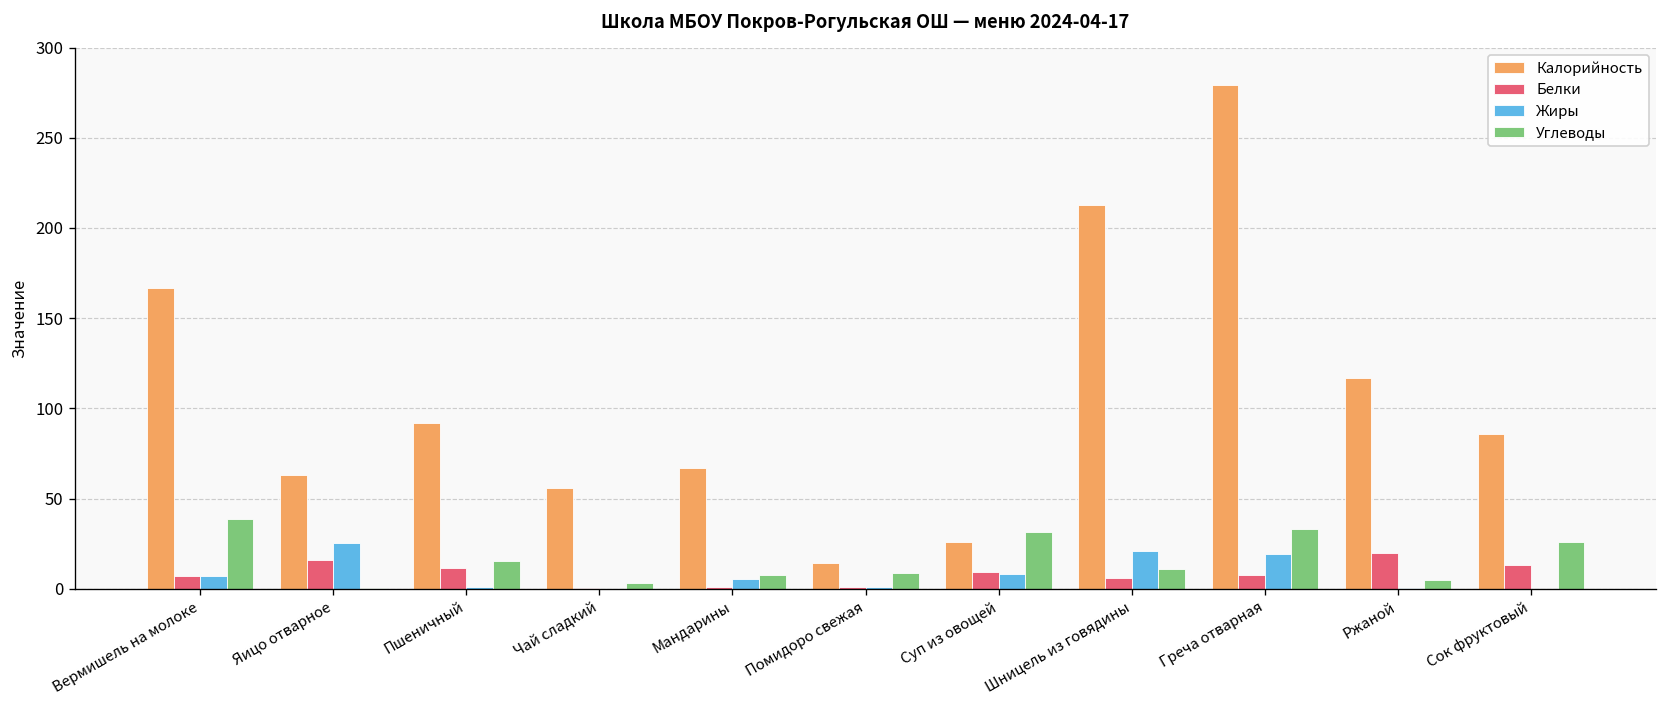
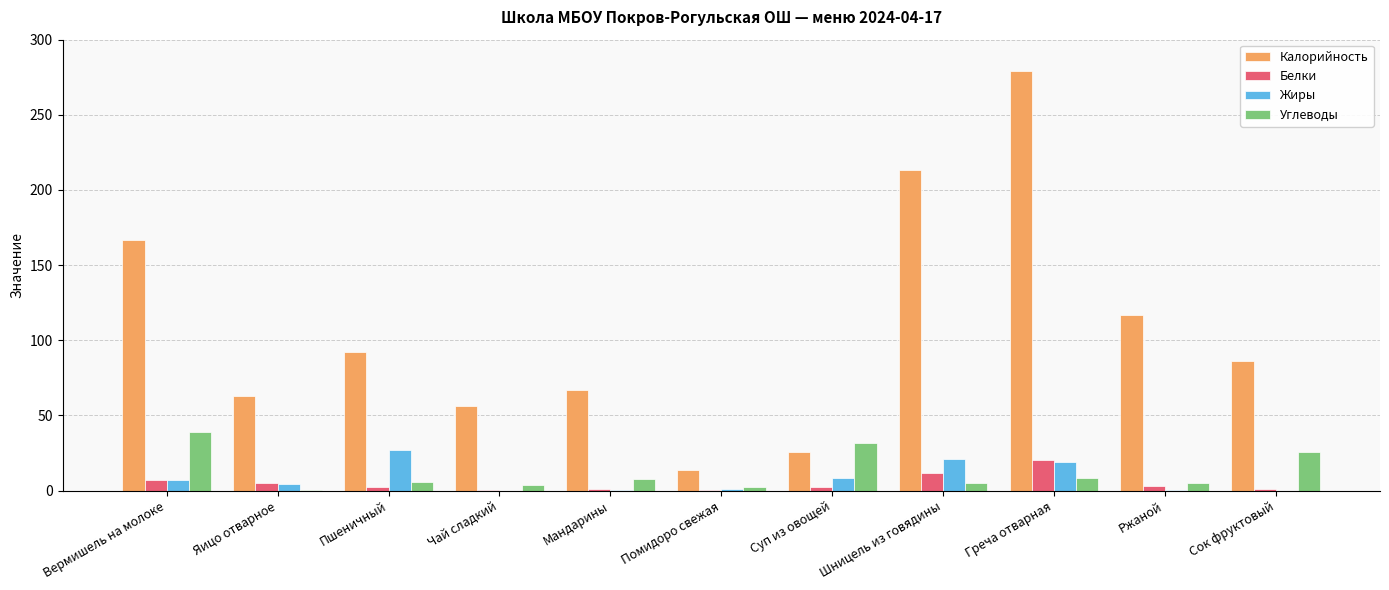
  {
    "Калорийность": {
      "Вермишель на молоке": 167,
      "Яицо отварное": 63,
      "Пшеничный": 92,
      "Чай сладкий": 56,
      "Мандарины": 67,
      "Помидоро свежая": 14,
      "Суп из овощей": 26,
      "Шницель из говядины": 213,
      "Греча отварная": 279,
      "Ржаной": 117,
      "Сок фруктовый": 86
    },
    "Белки": {
      "Вермишель на молоке": 7,
-     "Яицо отварное": 16,
-     "Пшеничный": 12,
-     "Суп из овощей": 9,
-     "Шницель из говядины": 6,
-     "Греча отварная": 7,
-     "Ржаной": 20,
-     "Сок фруктовый": 13
+     "Яицо отварное": 5,
+     "Пшеничный": 2,
+     "Суп из овощей": 2,
+     "Шницель из говядины": 12,
+     "Греча отварная": 21,
+     "Ржаной": 3,
+     "Сок фруктовый": 1
    },
    "Жиры": {
      "Вермишель на молоке": 7,
-     "Яицо отварное": 25,
-     "Пшеничный": 1,
+     "Яицо отварное": 5,
+     "Пшеничный": 27,
      "Чай сладкий": 0,
-     "Мандарины": 6,
+     "Мандарины": 0,
      "Суп из овощей": 8,
      "Шницель из говядины": 21,
      "Греча отварная": 19,
      "Сок фруктовый": 0
    },
    "Углеводы": {
      "Вермишель на молоке": 39,
-     "Пшеничный": 15,
+     "Пшеничный": 6,
      "Чай сладкий": 3,
      "Мандарины": 8,
-     "Помидоро свежая": 9,
+     "Помидоро свежая": 2,
      "Суп из овощей": 31,
-     "Шницель из говядины": 11,
-     "Греча отварная": 33,
+     "Шницель из говядины": 5,
+     "Греча отварная": 9,
      "Ржаной": 5,
      "Сок фруктовый": 26
    }
  }
